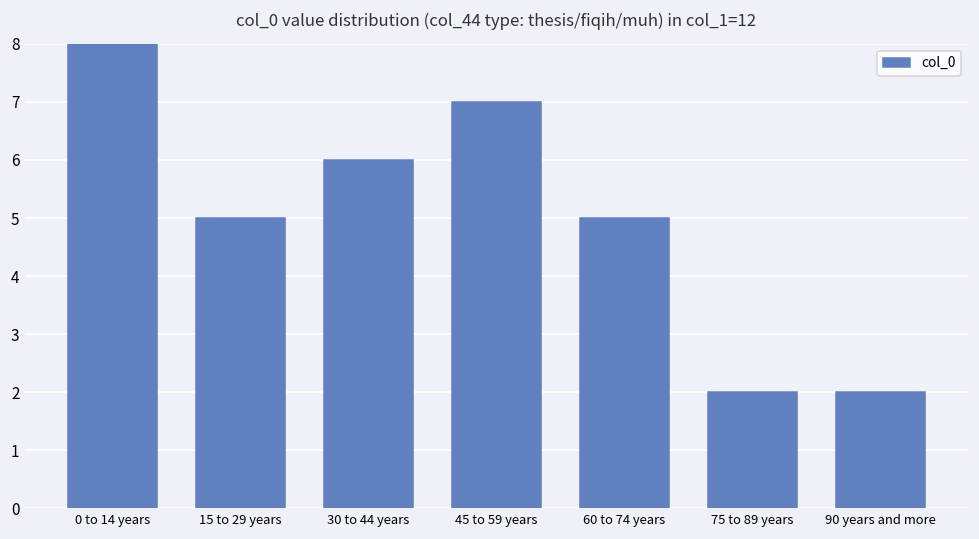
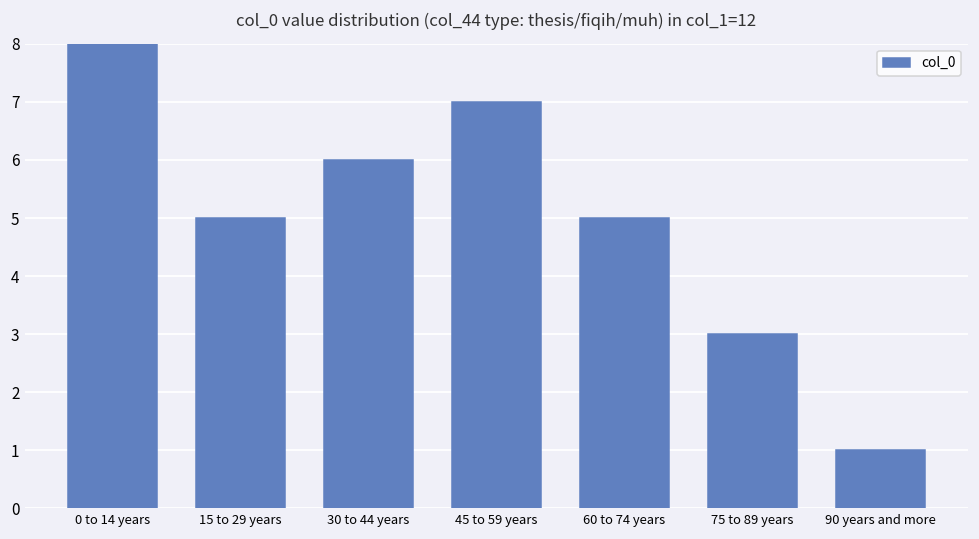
  {
    "15 to 29 years": 5,
    "30 to 44 years": 6,
    "45 to 59 years": 7,
    "60 to 74 years": 5,
-   "75 to 89 years": 2,
-   "90 years and more": 2
+   "75 to 89 years": 3,
+   "90 years and more": 1
  }
